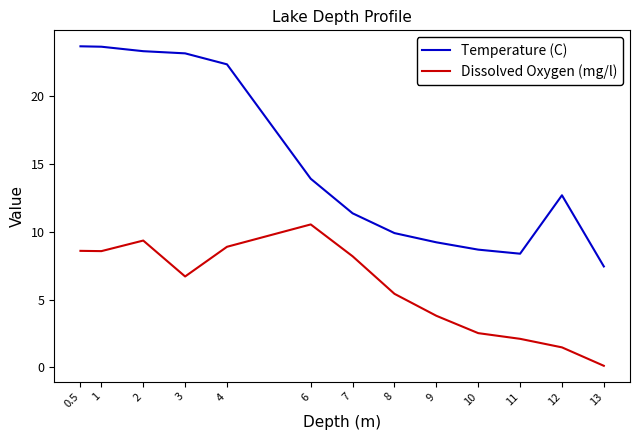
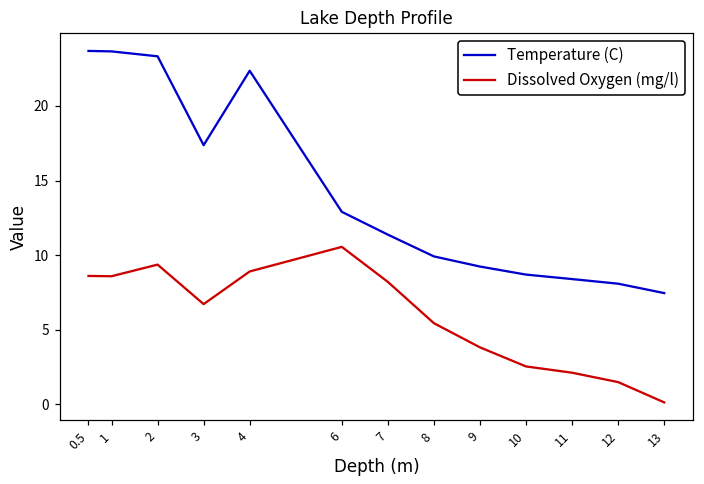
  {
    "Temperature (C)": {
      "0.5": 23.7,
      "1": 23.7,
      "2": 23.3,
-     "3": 23.2,
+     "3": 17.4,
      "4": 22.4,
-     "6": 13.9,
+     "6": 12.9,
      "7": 11.4,
      "8": 9.9,
      "9": 9.2,
      "10": 8.7,
      "11": 8.4,
-     "12": 12.7,
+     "12": 8.1,
      "13": 7.5
    },
    "Dissolved Oxygen (mg/l)": {
      "0.5": 8.6,
      "1": 8.6,
      "2": 9.4,
      "3": 6.7,
      "4": 8.9,
      "6": 10.6,
      "7": 8.2,
      "8": 5.4,
      "9": 3.8,
      "10": 2.5,
      "11": 2.1,
      "12": 1.5,
      "13": 0.1
    }
  }
